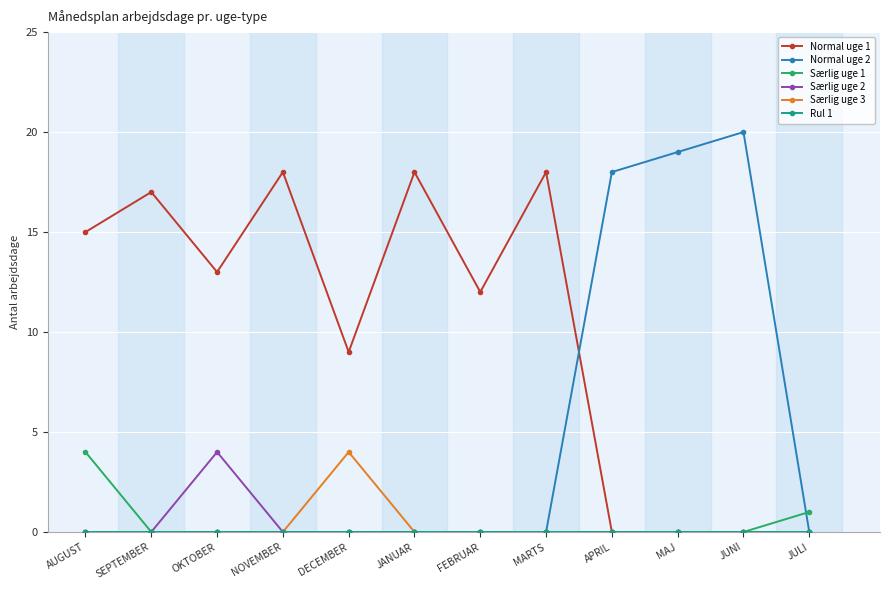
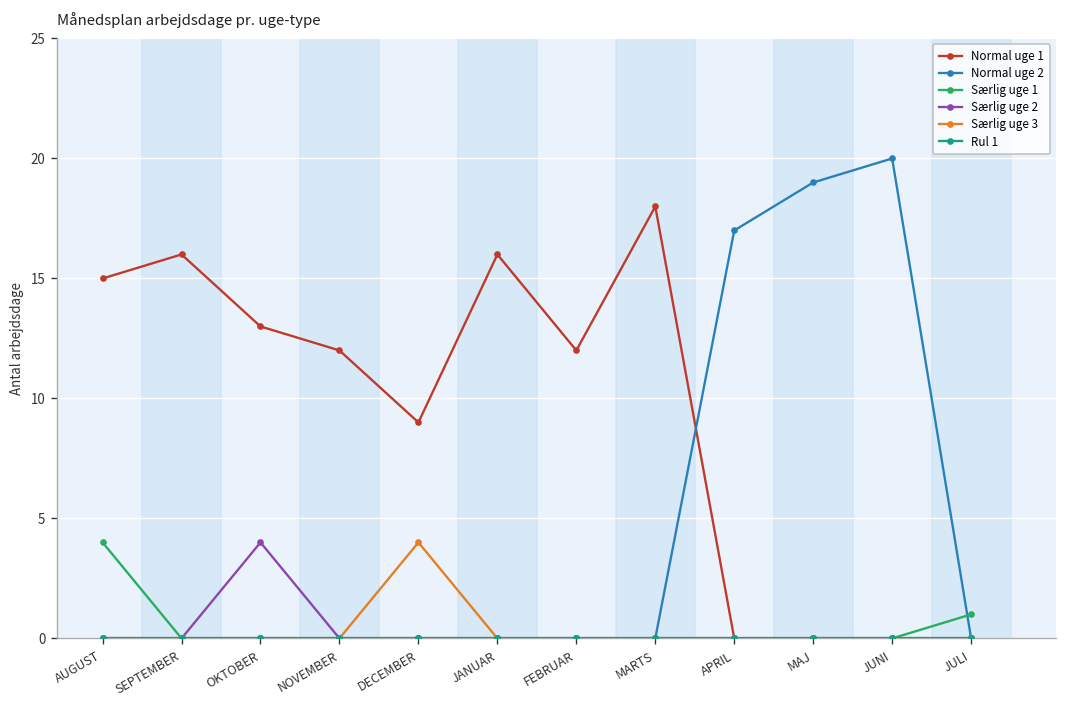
  {
    "Normal uge 1": {
      "AUGUST": 15,
-     "SEPTEMBER": 17,
+     "SEPTEMBER": 16,
      "OKTOBER": 13,
-     "NOVEMBER": 18,
+     "NOVEMBER": 12,
      "DECEMBER": 9,
-     "JANUAR": 18,
+     "JANUAR": 16,
      "FEBRUAR": 12,
      "MARTS": 18
    },
    "Normal uge 2": {
-     "APRIL": 18,
+     "APRIL": 17,
      "MAJ": 19,
      "JUNI": 20
    },
    "Særlig uge 2": {
      "OKTOBER": 4
    },
    "Særlig uge 3": {
      "DECEMBER": 4
    }
  }
